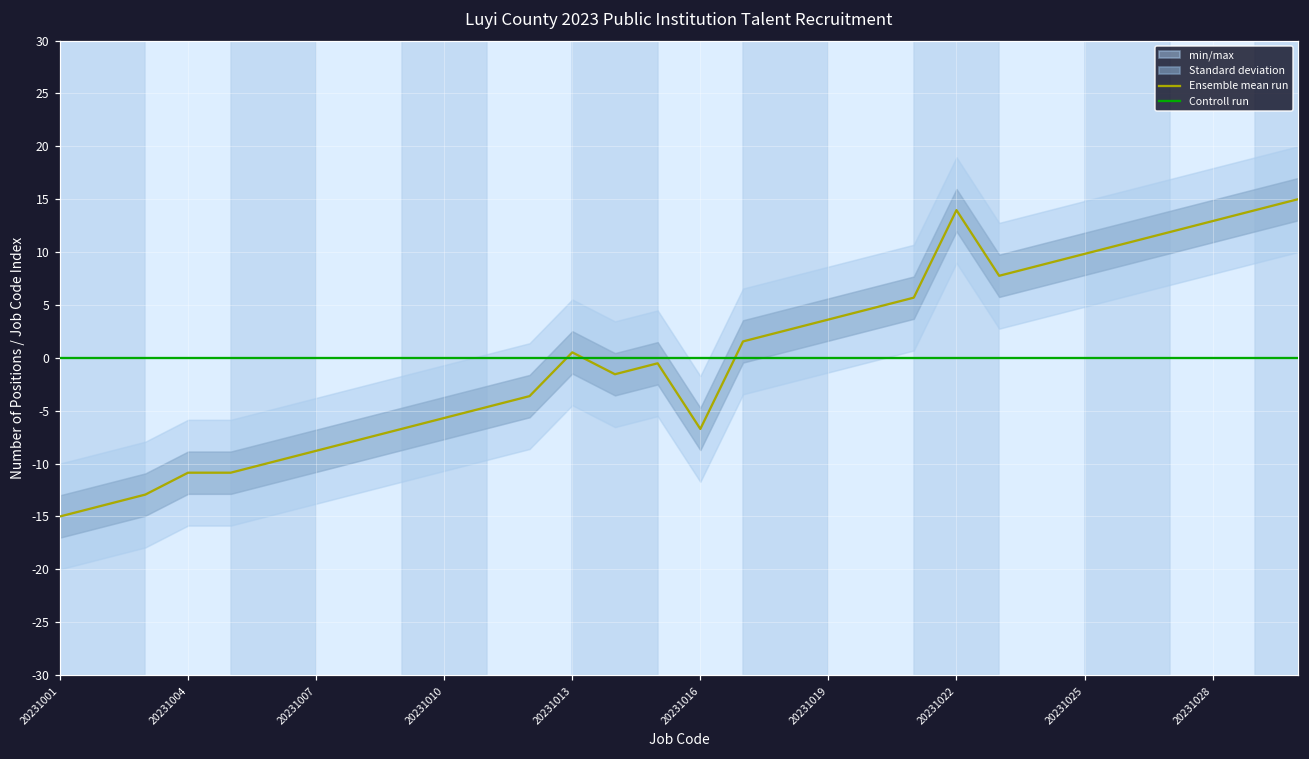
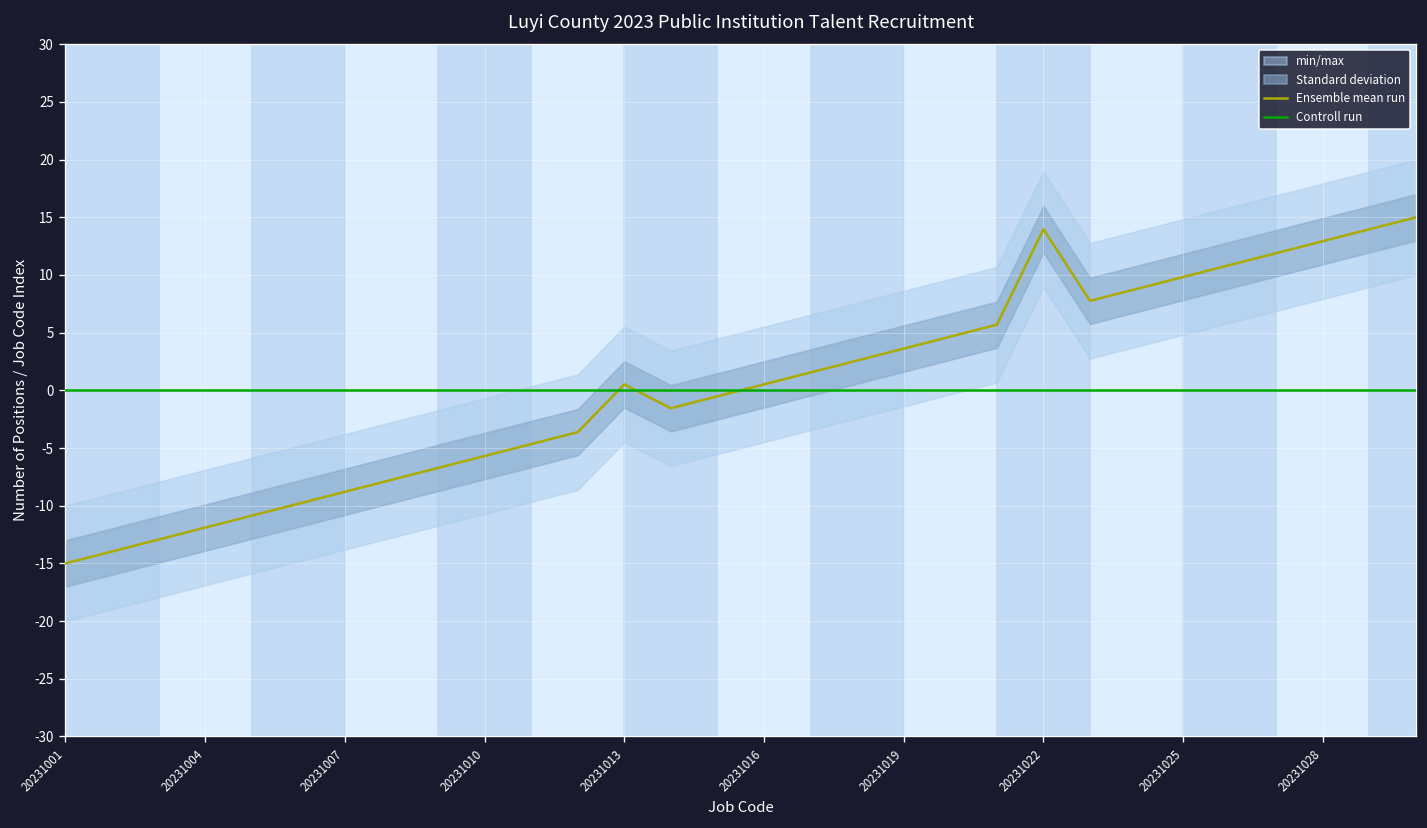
  {
    "Ensemble mean run": {
      "20231001": -15,
-     "20231004": -11,
+     "20231004": -12,
      "20231007": -9,
      "20231010": -6,
      "20231013": 1,
-     "20231016": -7,
+     "20231016": 1,
      "20231019": 4,
      "20231022": 14,
      "20231025": 10,
      "20231028": 13
    },
    "Controll run": {
      "20231001": 0,
      "20231004": 0,
      "20231007": 0,
      "20231010": 0,
      "20231013": 0,
      "20231016": 0,
      "20231019": 0,
      "20231022": 0,
      "20231025": 0,
      "20231028": 0
    }
  }
